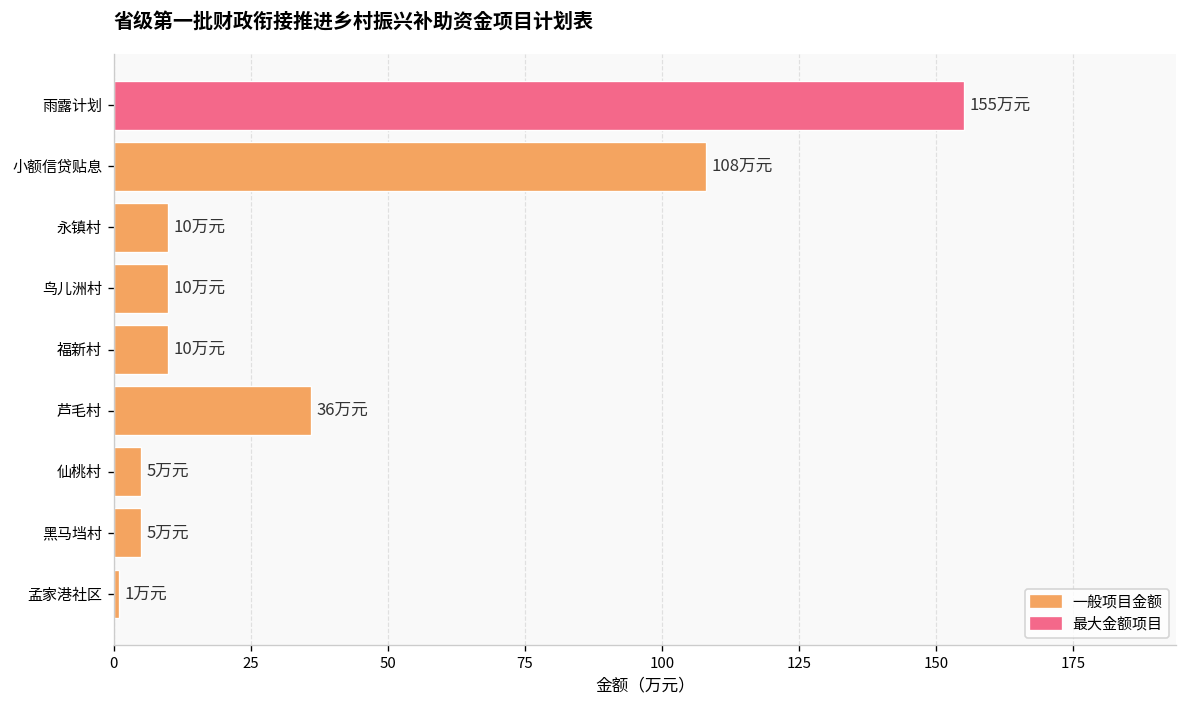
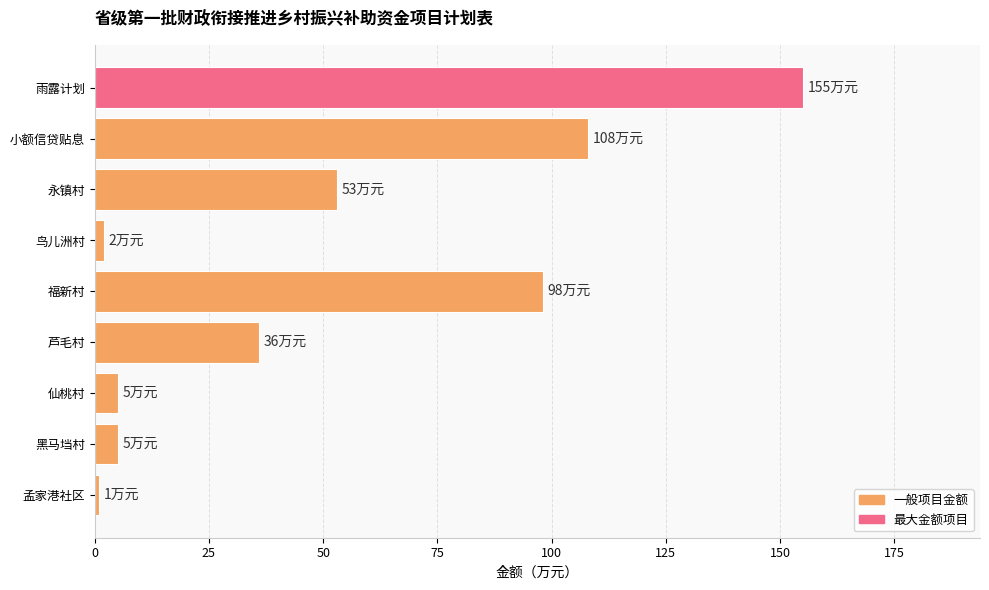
  {
    "雨露计划": 155,
    "小额信贷贴息": 108,
-   "永镇村": 10,
-   "鸟儿洲村": 10,
-   "福新村": 10,
+   "永镇村": 53,
+   "鸟儿洲村": 2,
+   "福新村": 98,
    "芦毛村": 36,
    "仙桃村": 5,
    "黑马垱村": 5,
    "孟家港社区": 1
  }
